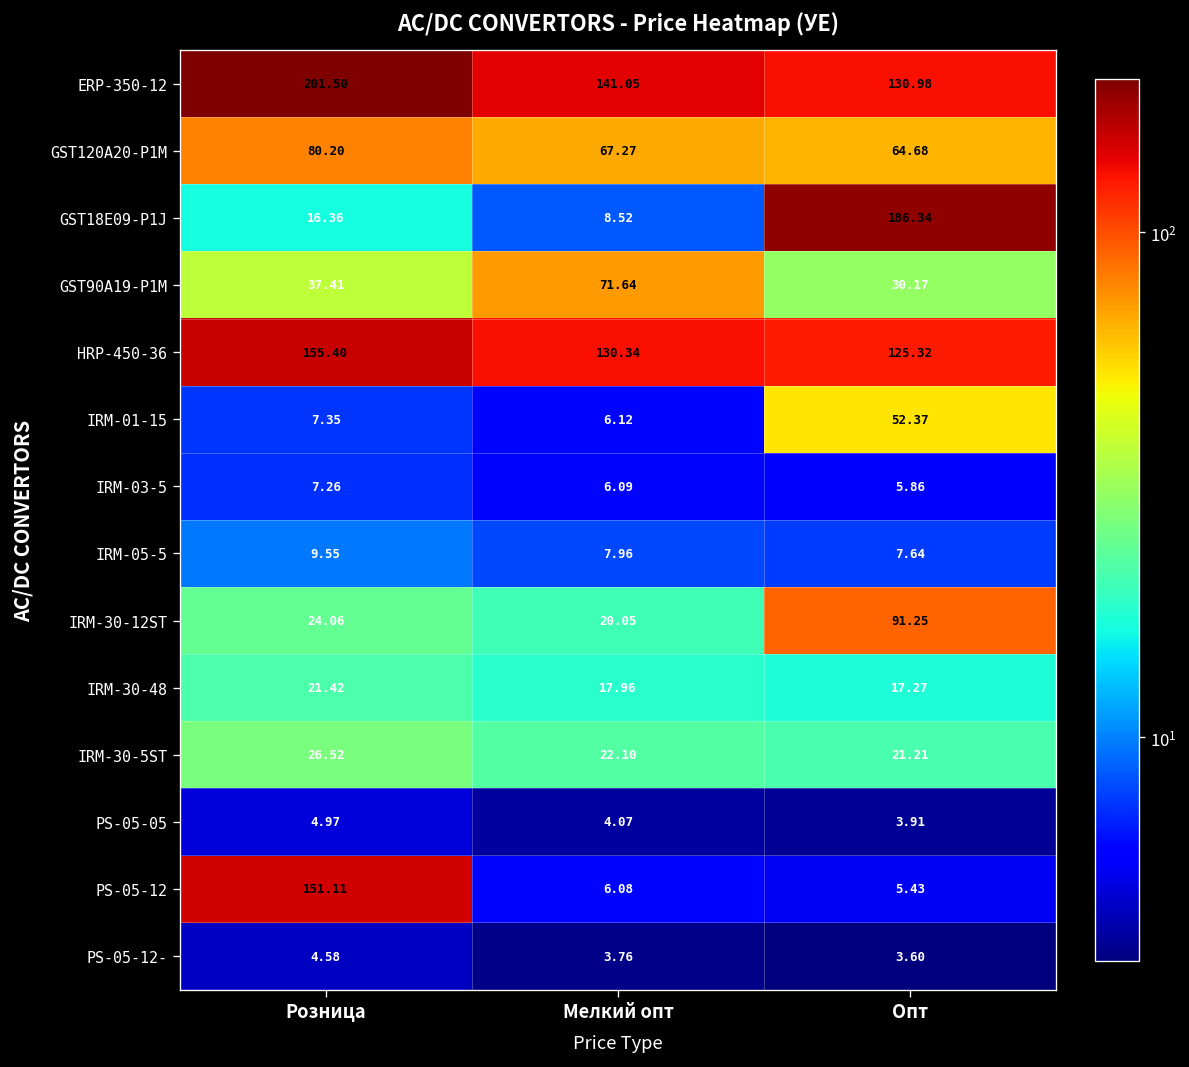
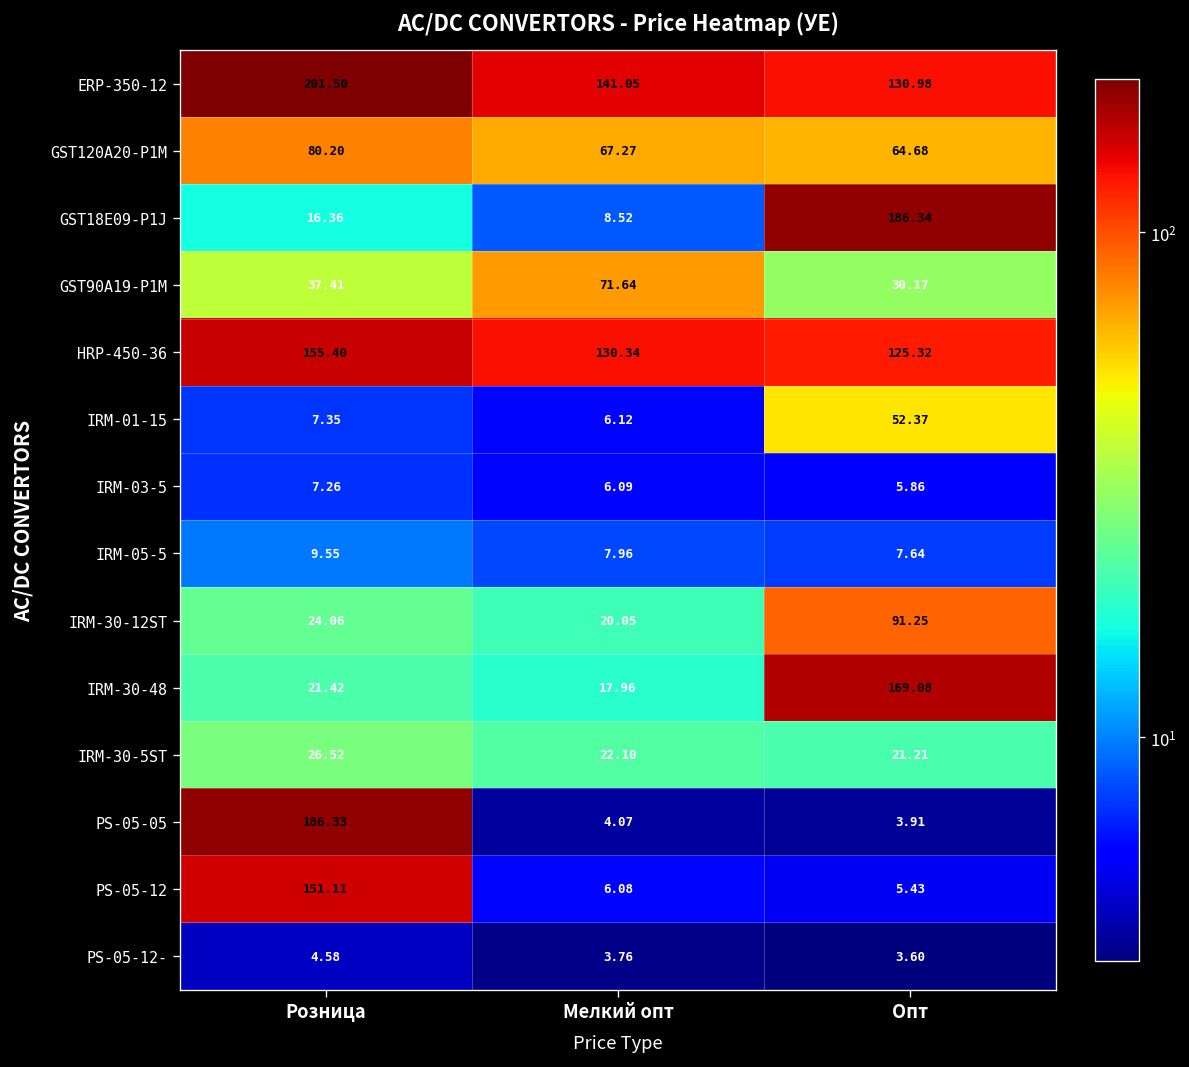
  {
    "ERP-350-12": {
      "Розница": 201.50,
      "Мелкий опт": 141.05,
      "Опт": 130.98
    },
    "GST120A20-P1M": {
      "Розница": 80.20,
      "Мелкий опт": 67.27,
      "Опт": 64.68
    },
    "GST18E09-P1J": {
      "Розница": 16.36,
      "Мелкий опт": 8.52,
      "Опт": 186.34
    },
    "GST90A19-P1M": {
      "Розница": 37.41,
      "Мелкий опт": 71.64,
      "Опт": 30.17
    },
    "HRP-450-36": {
      "Розница": 155.40,
      "Мелкий опт": 130.34,
      "Опт": 125.32
    },
    "IRM-01-15": {
      "Розница": 7.35,
      "Мелкий опт": 6.12,
      "Опт": 52.37
    },
    "IRM-03-5": {
      "Розница": 7.26,
      "Мелкий опт": 6.09,
      "Опт": 5.86
    },
    "IRM-05-5": {
      "Розница": 9.55,
      "Мелкий опт": 7.96,
      "Опт": 7.64
    },
    "IRM-30-12ST": {
      "Розница": 24.06,
      "Мелкий опт": 20.05,
      "Опт": 91.25
    },
    "IRM-30-48": {
      "Розница": 21.42,
      "Мелкий опт": 17.96,
-     "Опт": 17.27
+     "Опт": 169.08
    },
    "IRM-30-5ST": {
      "Розница": 26.52,
      "Мелкий опт": 22.10,
      "Опт": 21.21
    },
    "PS-05-05": {
-     "Розница": 4.97,
+     "Розница": 186.33,
      "Мелкий опт": 4.07,
      "Опт": 3.91
    },
    "PS-05-12": {
      "Розница": 151.11,
      "Мелкий опт": 6.08,
      "Опт": 5.43
    },
    "PS-05-12-": {
      "Розница": 4.58,
      "Мелкий опт": 3.76,
      "Опт": 3.60
    }
  }
